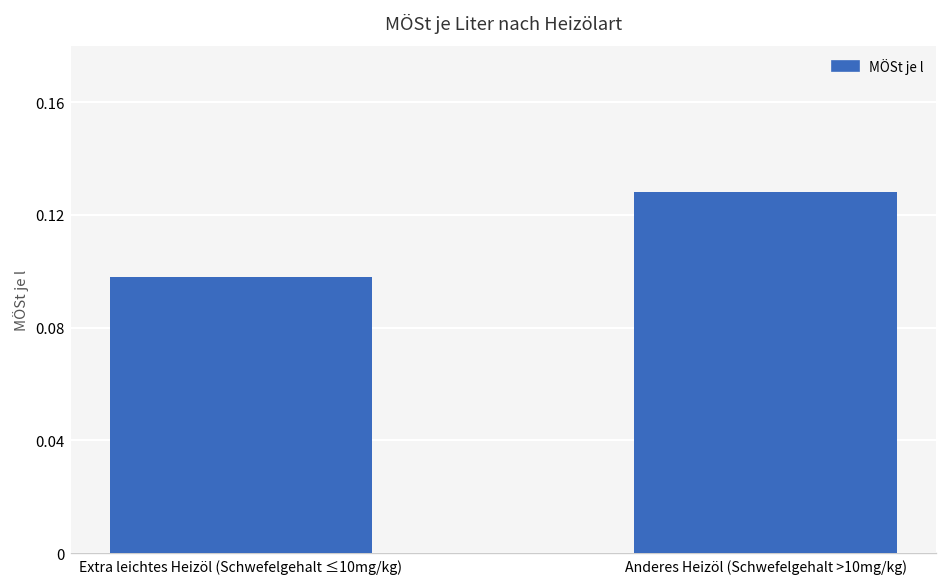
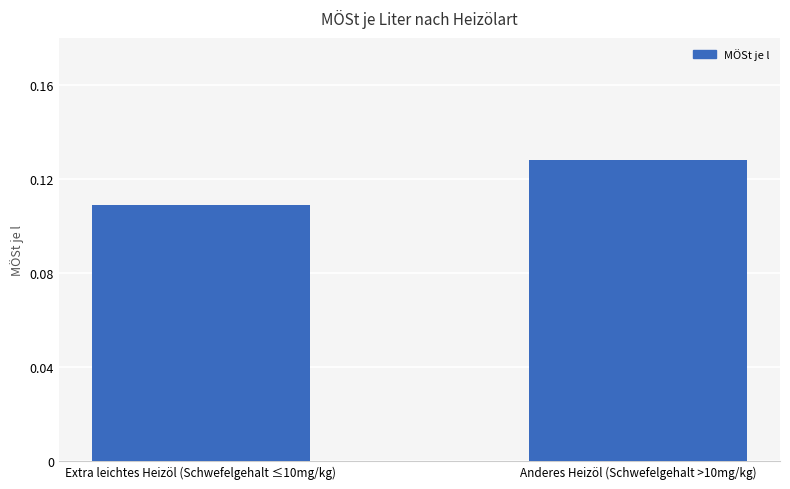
  {
-   "Extra leichtes Heizöl (Schwefelgehalt ≤10mg/kg)": 0.098,
+   "Extra leichtes Heizöl (Schwefelgehalt ≤10mg/kg)": 0.109,
    "Anderes Heizöl (Schwefelgehalt >10mg/kg)": 0.128
  }
